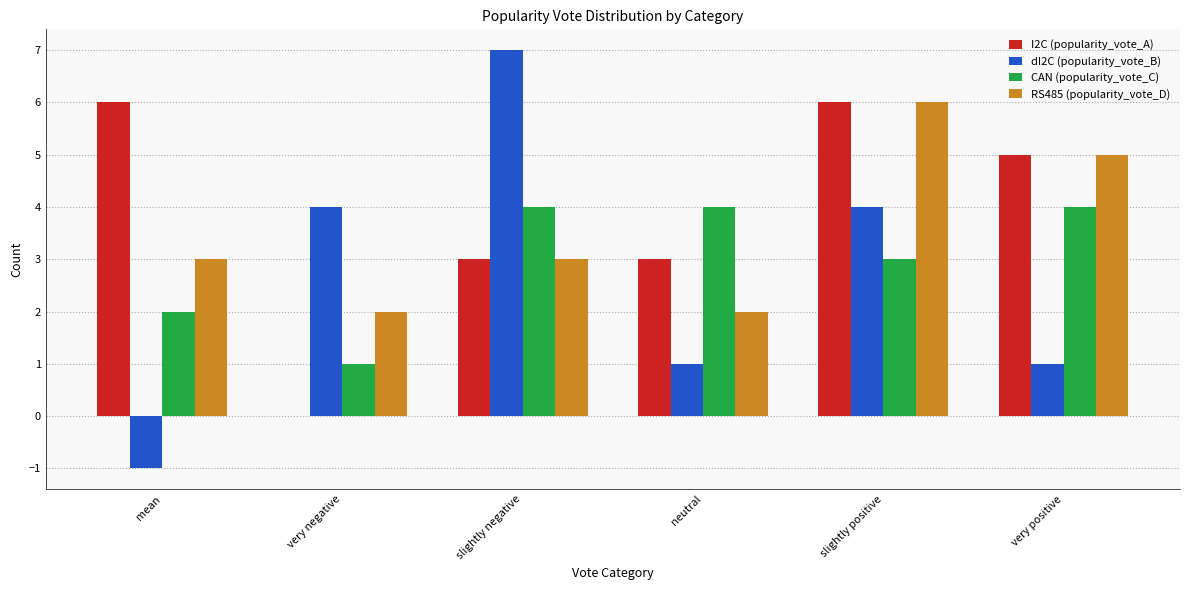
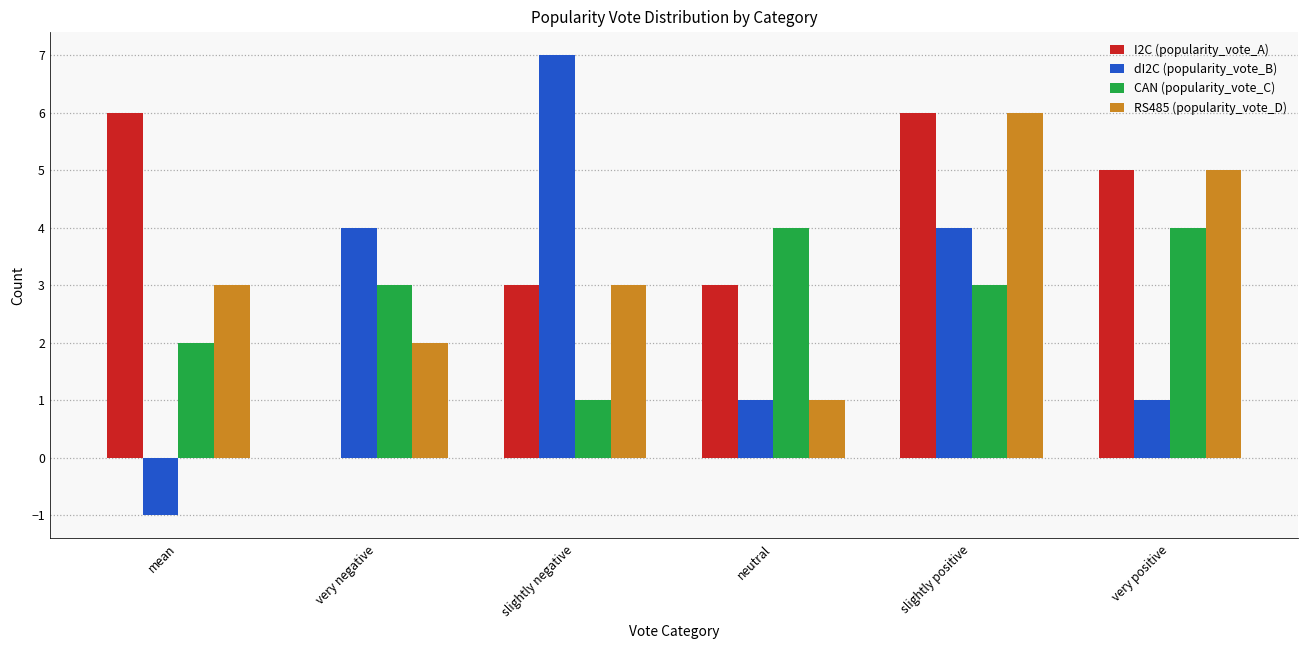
  {
    "I2C (popularity_vote_A)": {
      "mean": 6,
      "very negative": 0,
      "slightly negative": 3,
      "neutral": 3,
      "slightly positive": 6,
      "very positive": 5
    },
    "dI2C (popularity_vote_B)": {
      "mean": -1,
      "very negative": 4,
      "slightly negative": 7,
      "neutral": 1,
      "slightly positive": 4,
      "very positive": 1
    },
    "CAN (popularity_vote_C)": {
      "mean": 2,
-     "very negative": 1,
-     "slightly negative": 4,
+     "very negative": 3,
+     "slightly negative": 1,
      "neutral": 4,
      "slightly positive": 3,
      "very positive": 4
    },
    "RS485 (popularity_vote_D)": {
      "mean": 3,
      "very negative": 2,
      "slightly negative": 3,
-     "neutral": 2,
+     "neutral": 1,
      "slightly positive": 6,
      "very positive": 5
    }
  }
